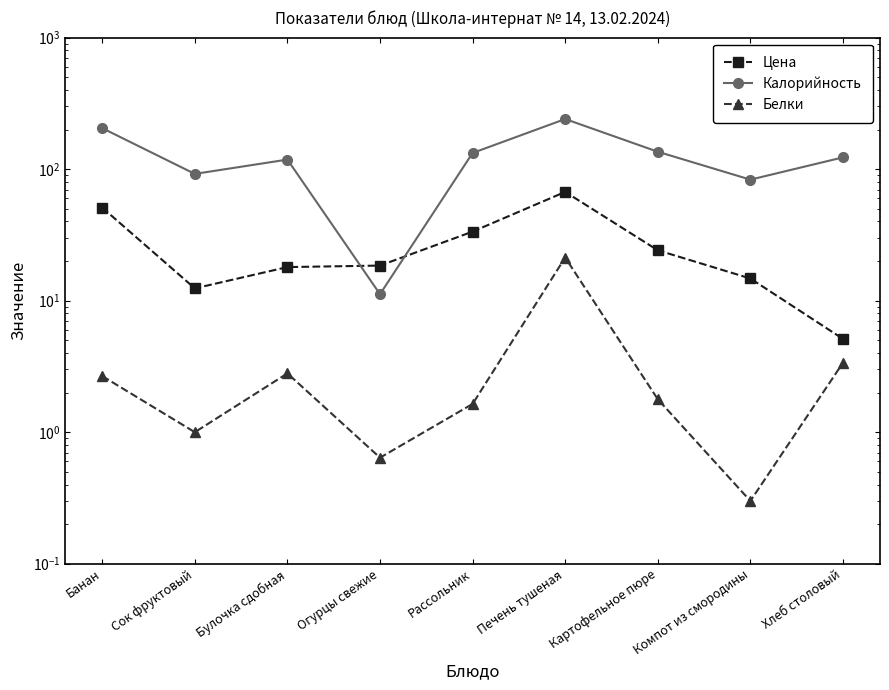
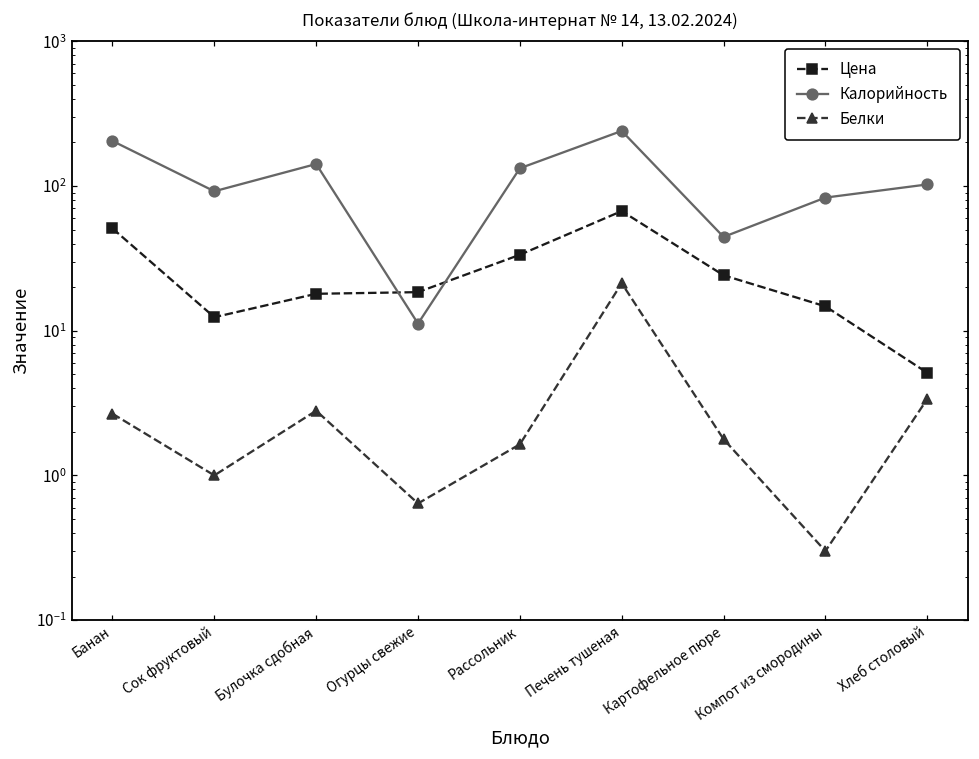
  {
    "Калорийность": {
      "Банан": 200,
      "Сок фруктовый": 90,
-     "Булочка сдобная": 120,
+     "Булочка сдобная": 140,
      "Огурцы свежие": 11,
      "Рассольник": 130,
      "Печень тушеная": 240,
-     "Картофельное пюре": 140,
+     "Картофельное пюре": 45,
      "Компот из смородины": 80,
-     "Хлеб столовый": 120
+     "Хлеб столовый": 100
    }
  }
